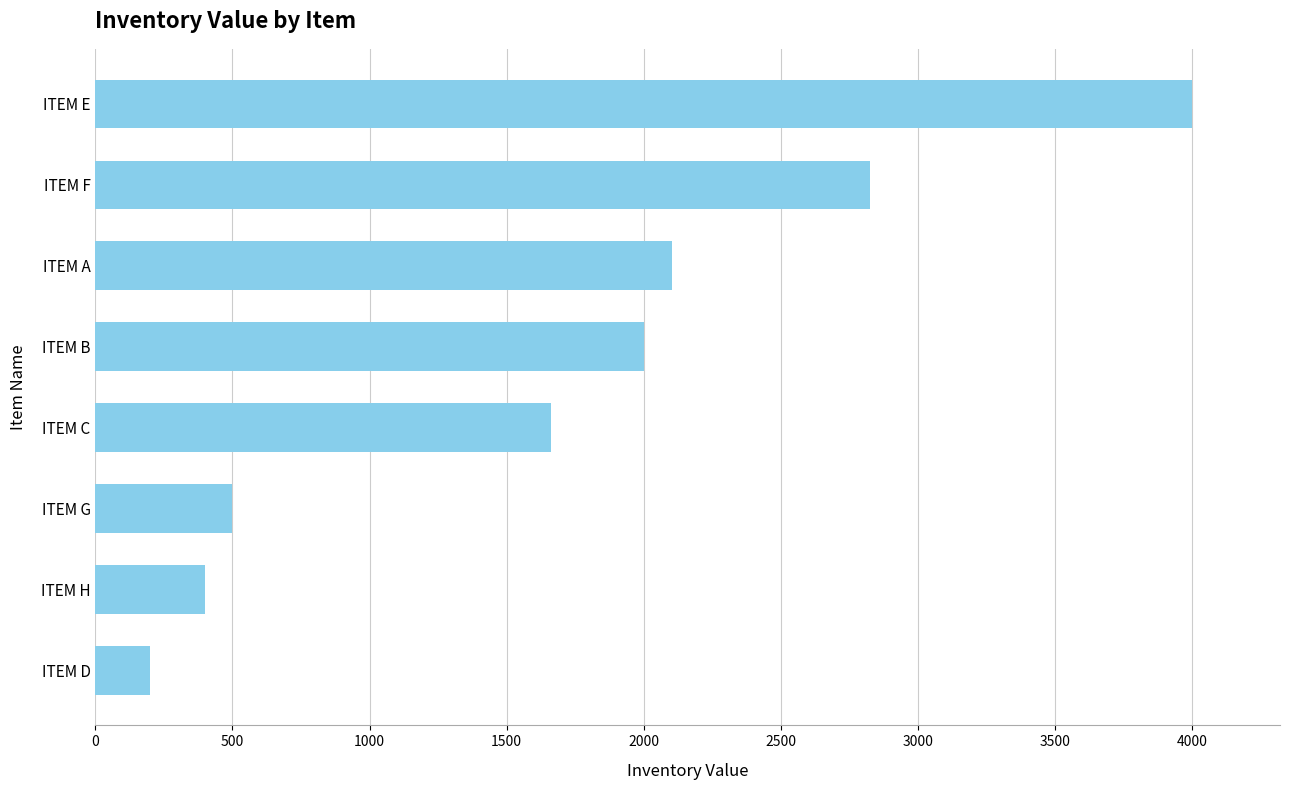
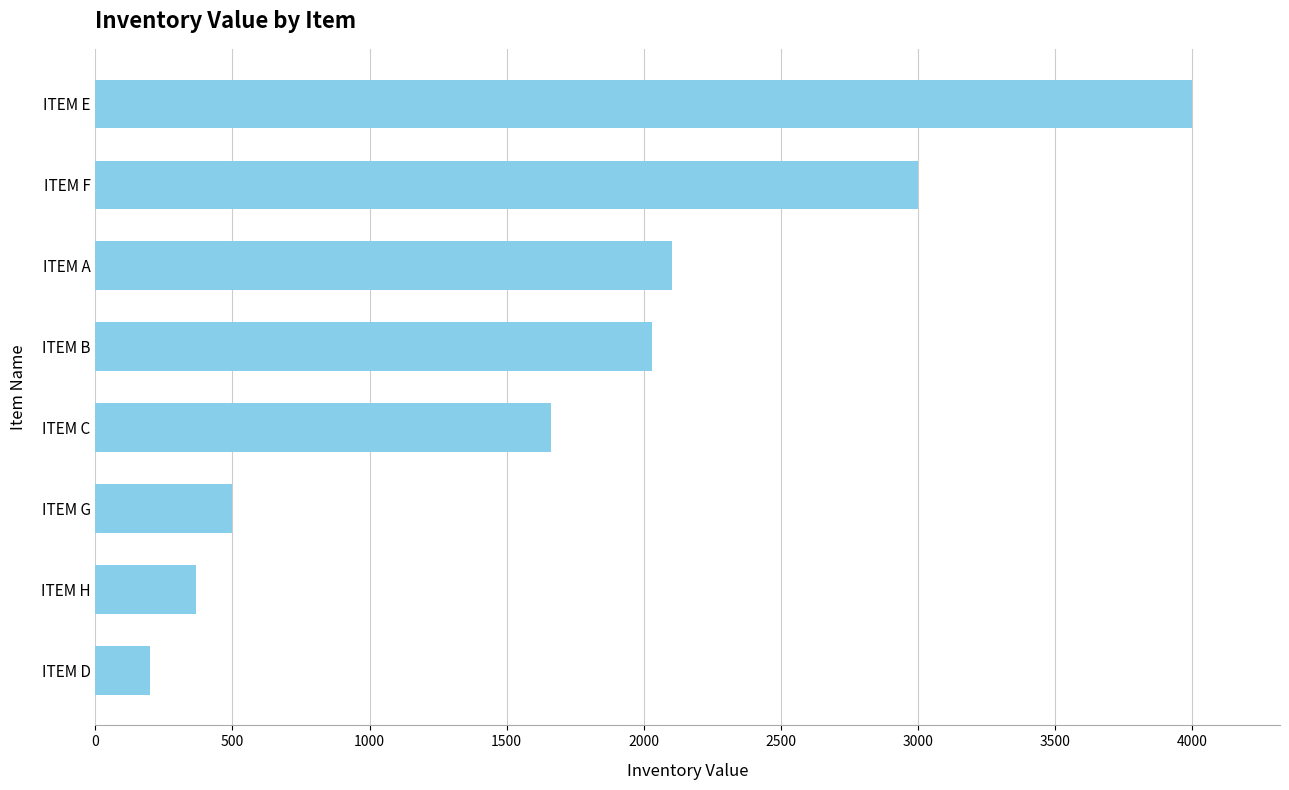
  {
    "ITEM E": 4000,
-   "ITEM F": 2830,
+   "ITEM F": 3000,
    "ITEM A": 2100,
-   "ITEM B": 2000,
+   "ITEM B": 2030,
    "ITEM C": 1660,
    "ITEM G": 500,
-   "ITEM H": 400,
+   "ITEM H": 370,
    "ITEM D": 200
  }
